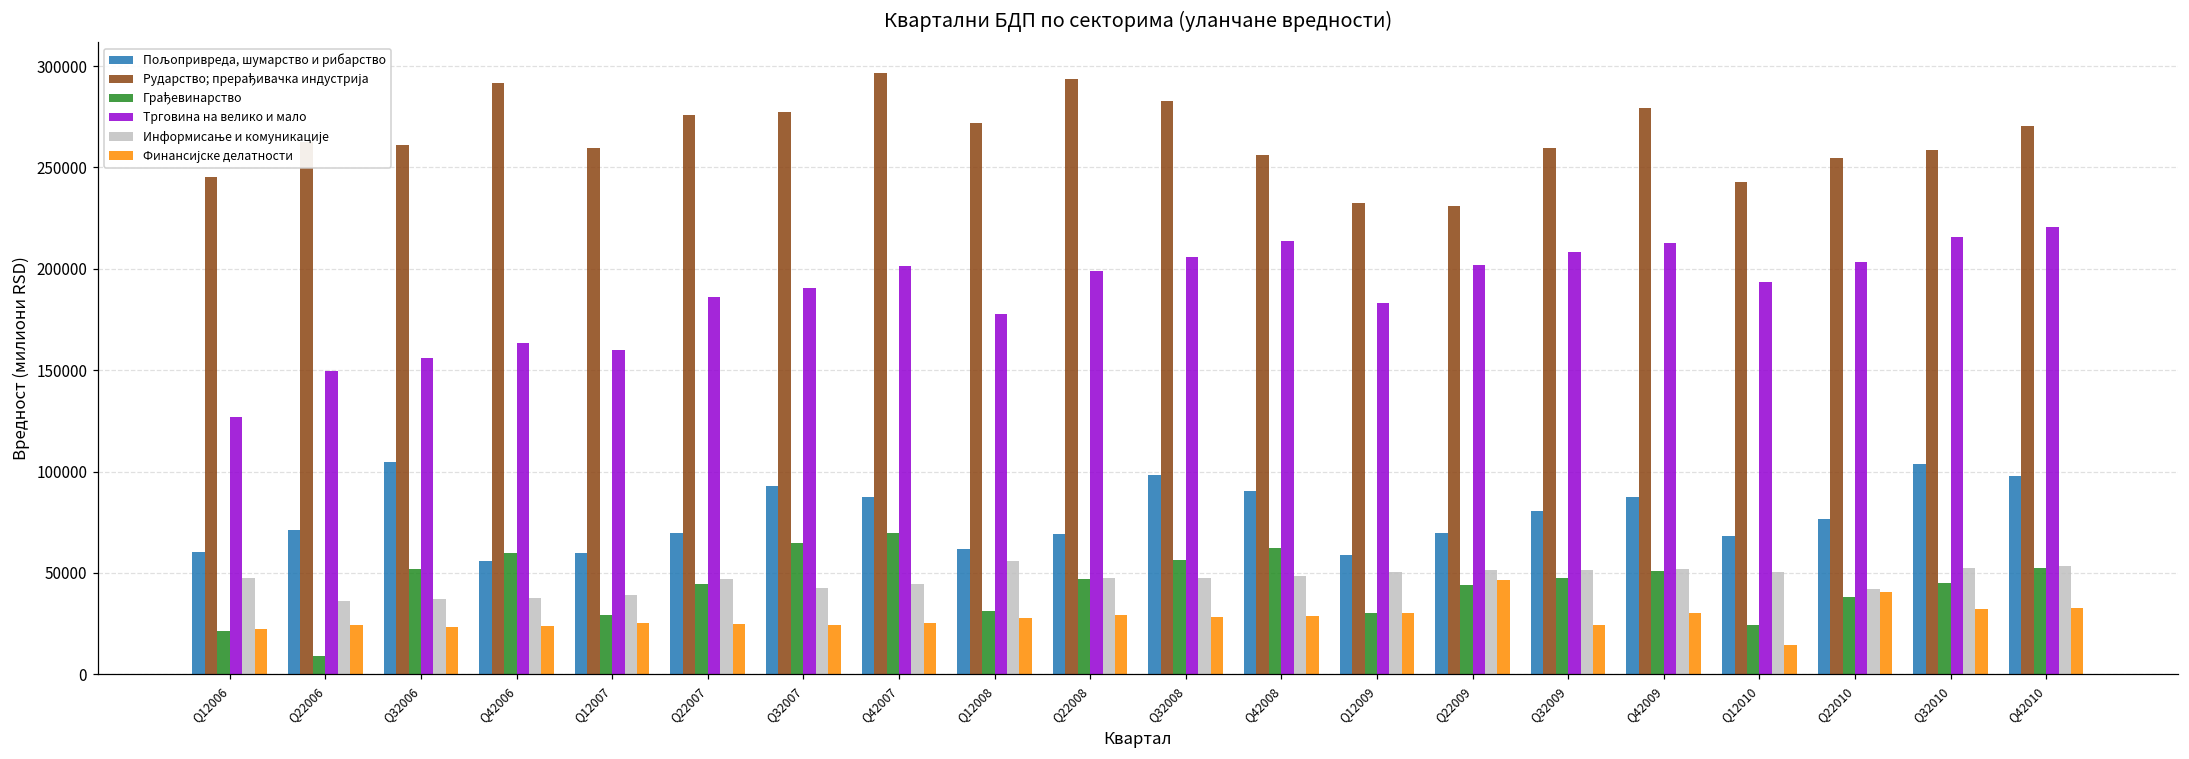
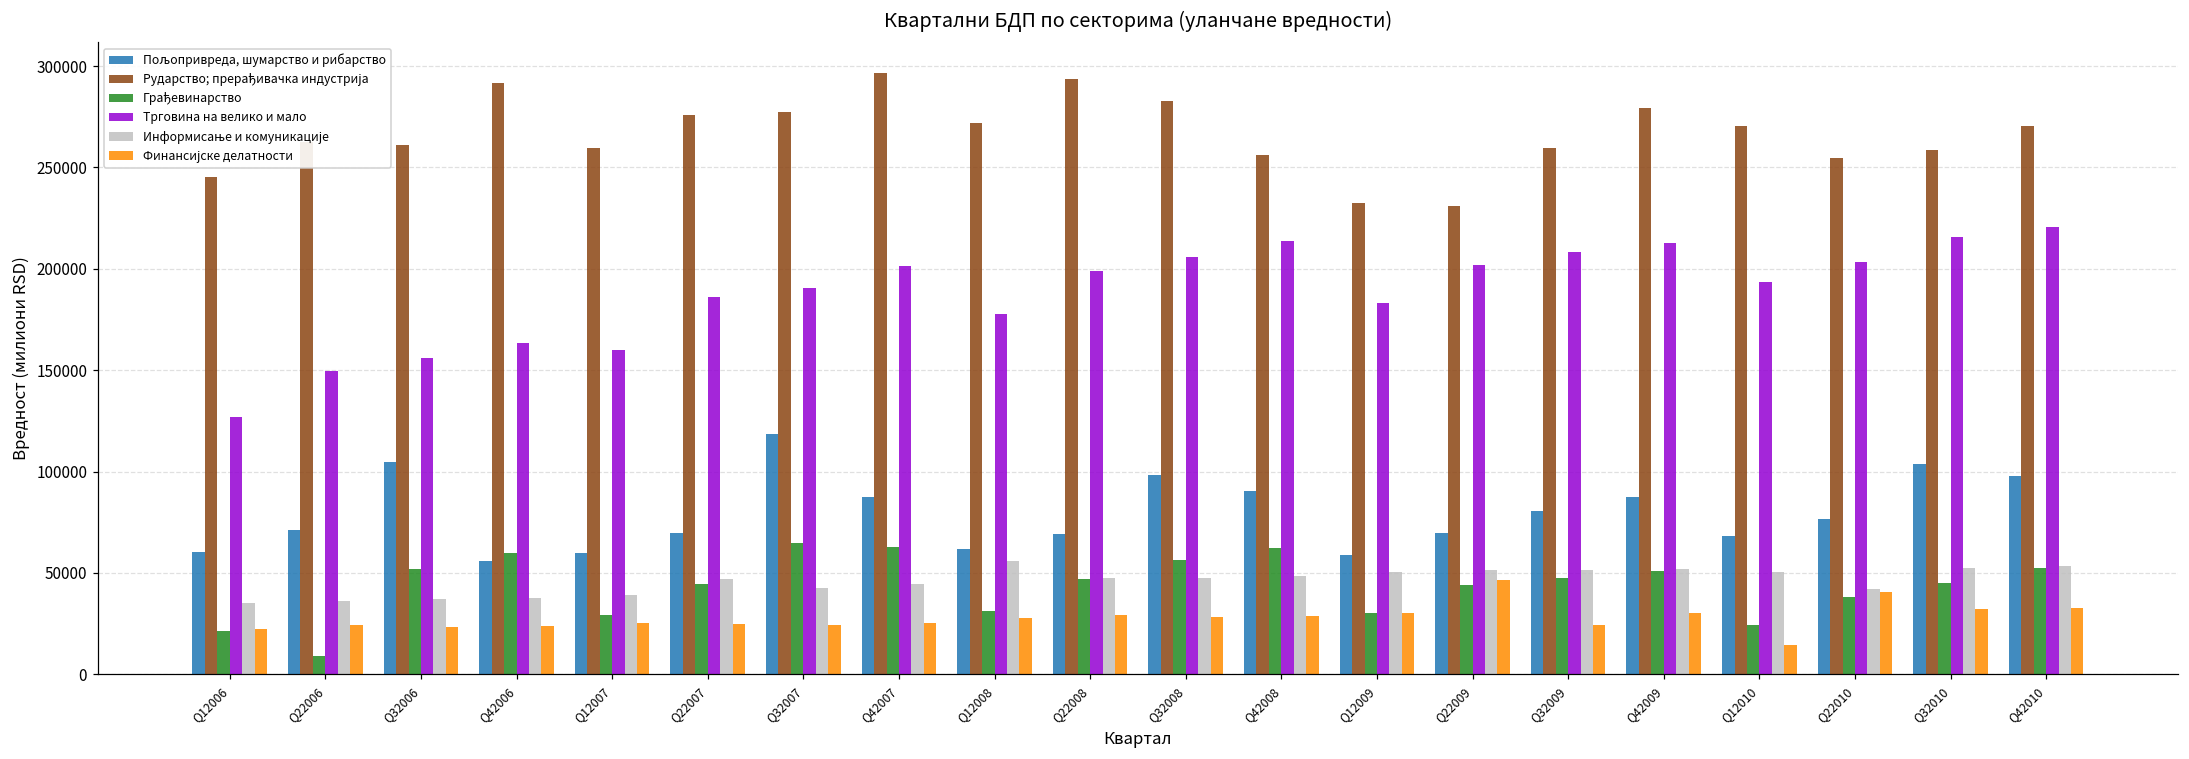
  {
    "Пољопривреда, шумарство и рибарство": {
      "Q12006": 60000,
      "Q22006": 71000,
      "Q32006": 105000,
      "Q42006": 56000,
      "Q12007": 60000,
      "Q22007": 70000,
-     "Q32007": 93000,
+     "Q32007": 119000,
      "Q42007": 88000,
      "Q12008": 62000,
      "Q22008": 69000,
      "Q32008": 98000,
      "Q42008": 90000,
      "Q12009": 59000,
      "Q22009": 70000,
      "Q32009": 81000,
      "Q42009": 88000,
      "Q12010": 68000,
      "Q22010": 77000,
      "Q32010": 104000,
      "Q42010": 98000
    },
    "Рударство; прерађивачка индустрија": {
      "Q12006": 245000,
      "Q32006": 261000,
      "Q42006": 291000,
      "Q12007": 260000,
      "Q22007": 276000,
      "Q32007": 277000,
      "Q42007": 297000,
      "Q12008": 272000,
      "Q22008": 294000,
      "Q32008": 283000,
      "Q42008": 256000,
      "Q12009": 233000,
      "Q22009": 231000,
      "Q32009": 260000,
      "Q42009": 279000,
-     "Q12010": 243000,
+     "Q12010": 271000,
      "Q22010": 254000,
      "Q32010": 259000,
      "Q42010": 270000
    },
    "Грађевинарство": {
      "Q12006": 21000,
      "Q22006": 9000,
      "Q32006": 52000,
      "Q42006": 60000,
      "Q12007": 29000,
      "Q22007": 44000,
      "Q32007": 65000,
-     "Q42007": 70000,
+     "Q42007": 63000,
      "Q12008": 31000,
      "Q22008": 47000,
      "Q32008": 57000,
      "Q42008": 63000,
      "Q12009": 30000,
      "Q22009": 44000,
      "Q32009": 47000,
      "Q42009": 51000,
      "Q12010": 24000,
      "Q22010": 38000,
      "Q32010": 45000,
      "Q42010": 52000
    },
    "Трговина на велико и мало": {
      "Q12006": 127000,
      "Q22006": 150000,
      "Q32006": 156000,
      "Q42006": 163000,
      "Q12007": 160000,
      "Q22007": 186000,
      "Q32007": 191000,
      "Q42007": 201000,
      "Q12008": 178000,
      "Q22008": 199000,
      "Q32008": 206000,
      "Q42008": 214000,
      "Q12009": 183000,
      "Q22009": 202000,
      "Q32009": 208000,
      "Q42009": 213000,
      "Q12010": 194000,
      "Q22010": 203000,
      "Q32010": 216000,
      "Q42010": 220000
    },
    "Информисање и комуникације": {
-     "Q12006": 48000,
+     "Q12006": 35000,
      "Q22006": 36000,
      "Q32006": 37000,
      "Q42006": 38000,
      "Q12007": 39000,
      "Q22007": 47000,
      "Q32007": 42000,
      "Q42007": 45000,
      "Q12008": 56000,
      "Q22008": 47000,
      "Q32008": 47000,
      "Q42008": 49000,
      "Q12009": 50000,
      "Q22009": 52000,
      "Q32009": 51000,
      "Q42009": 52000,
      "Q12010": 51000,
      "Q22010": 42000,
      "Q32010": 52000,
      "Q42010": 53000
    },
    "Финансијске делатности": {
      "Q12006": 22000,
      "Q22006": 24000,
      "Q32006": 23000,
      "Q42006": 24000,
      "Q12007": 25000,
      "Q22007": 25000,
      "Q32007": 24000,
      "Q42007": 25000,
      "Q12008": 28000,
      "Q22008": 29000,
      "Q32008": 28000,
      "Q42008": 29000,
      "Q12009": 30000,
      "Q22009": 46000,
      "Q32009": 24000,
      "Q42009": 30000,
      "Q12010": 14000,
      "Q22010": 41000,
      "Q32010": 32000,
      "Q42010": 33000
    }
  }
